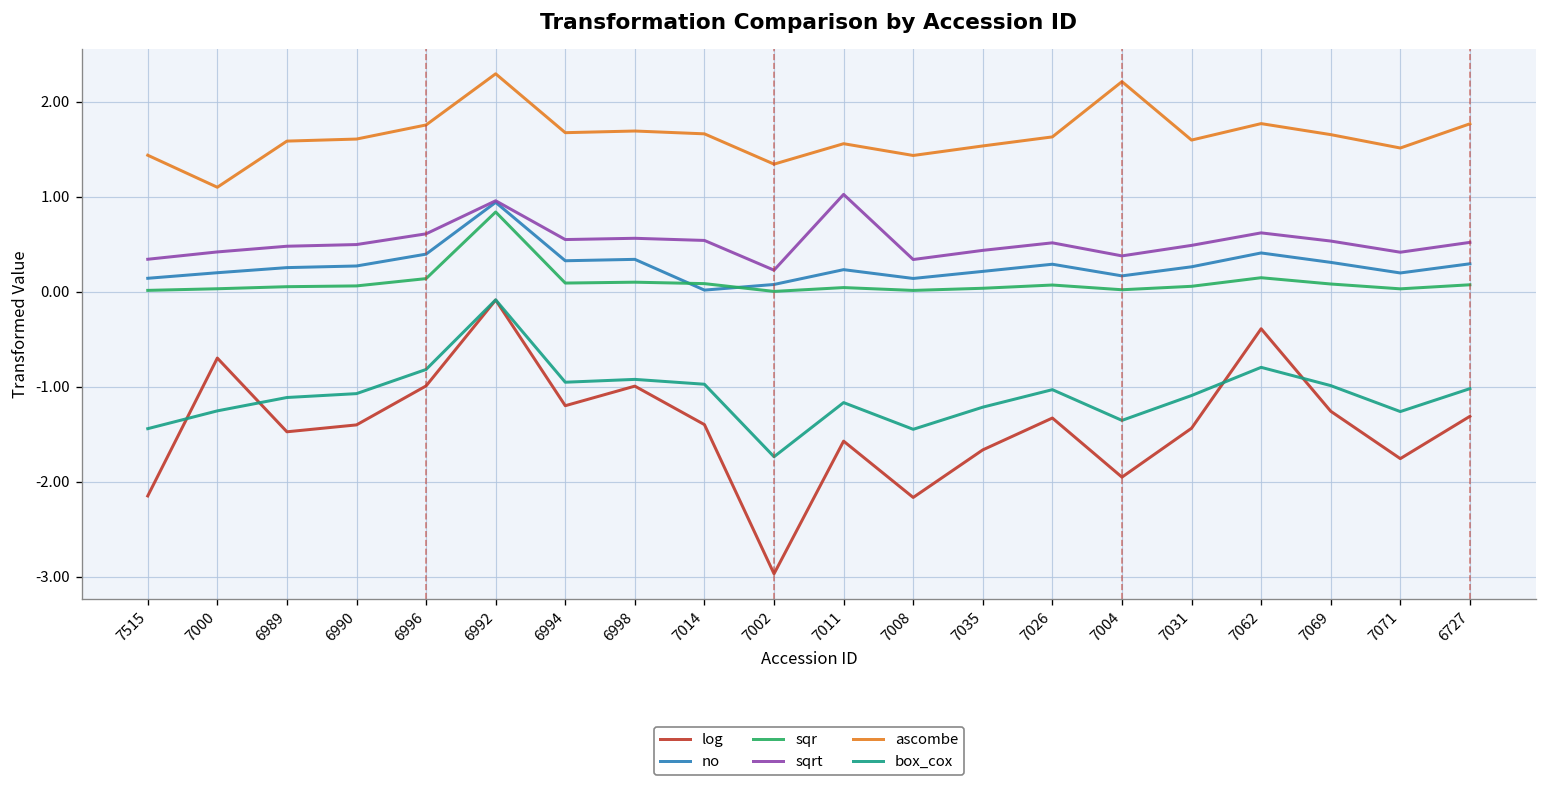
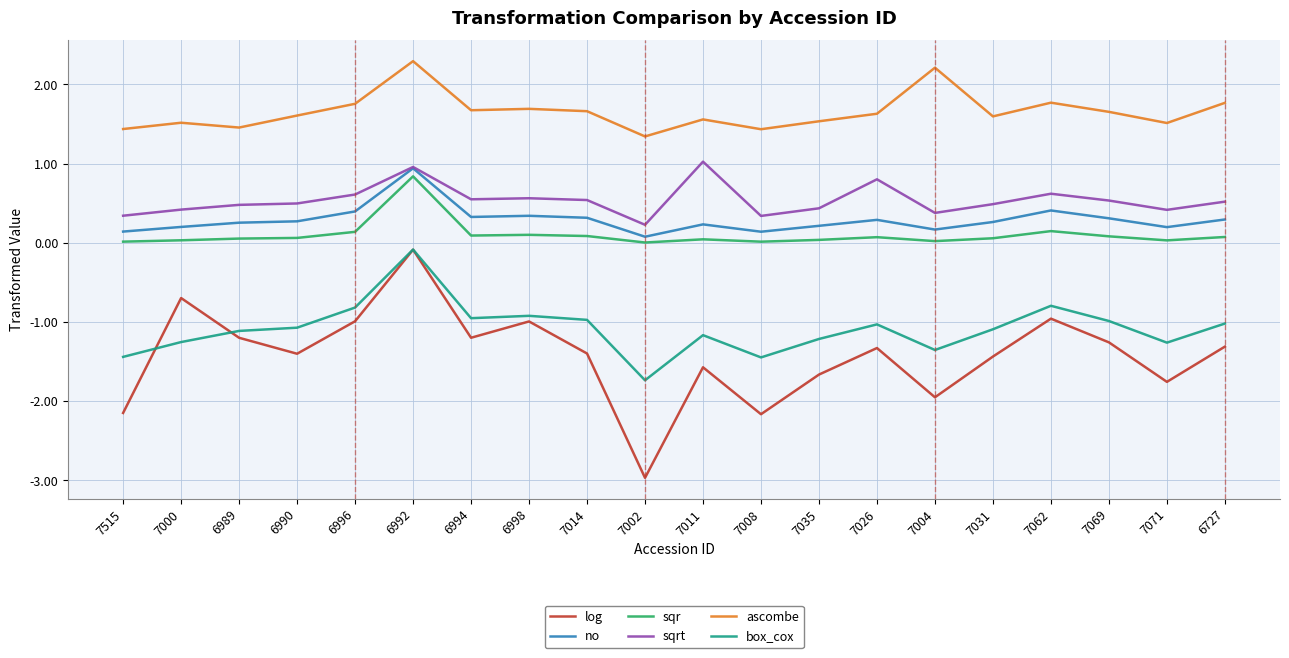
  {
    "log": {
      "7515": -2.2,
      "7000": -0.7,
-     "6989": -1.5,
+     "6989": -1.2,
      "6990": -1.4,
      "6996": -1.0,
      "6994": -1.2,
      "6998": -1.0,
      "7014": -1.4,
      "7002": -3.0,
      "7011": -1.6,
      "7008": -2.2,
      "7035": -1.7,
      "7026": -1.3,
      "7004": -2.0,
      "7031": -1.4,
-     "7062": -0.4,
+     "7062": -1.0,
      "7069": -1.3,
      "7071": -1.8,
      "6727": -1.3
    },
    "no": {
      "7515": 0.1,
      "7000": 0.2,
      "6989": 0.3,
      "6990": 0.3,
      "6996": 0.4,
      "6994": 0.3,
      "6998": 0.3,
-     "7014": 0.0,
+     "7014": 0.3,
      "7002": 0.1,
      "7011": 0.2,
      "7008": 0.1,
      "7035": 0.2,
      "7026": 0.3,
      "7004": 0.2,
      "7031": 0.3,
      "7062": 0.4,
      "7069": 0.3,
      "7071": 0.2,
      "6727": 0.3
    },
    "sqrt": {
      "7515": 0.3,
      "7000": 0.4,
      "6989": 0.5,
      "6990": 0.5,
      "6996": 0.6,
      "6994": 0.5,
      "6998": 0.6,
      "7014": 0.5,
      "7002": 0.2,
      "7011": 1.0,
      "7008": 0.3,
      "7035": 0.4,
-     "7026": 0.5,
+     "7026": 0.8,
      "7004": 0.4,
      "7031": 0.5,
      "7062": 0.6,
      "7069": 0.5,
      "7071": 0.4,
      "6727": 0.5
    },
    "ascombe": {
      "7515": 1.4,
-     "7000": 1.1,
-     "6989": 1.6,
+     "7000": 1.5,
+     "6989": 1.5,
      "6990": 1.6,
      "6996": 1.8,
      "6992": 2.3,
      "6994": 1.7,
      "6998": 1.7,
      "7014": 1.7,
      "7002": 1.3,
      "7011": 1.6,
      "7008": 1.4,
      "7035": 1.5,
      "7026": 1.6,
      "7004": 2.2,
      "7031": 1.6,
      "7062": 1.8,
      "7069": 1.7,
      "7071": 1.5,
      "6727": 1.8
    }
  }
